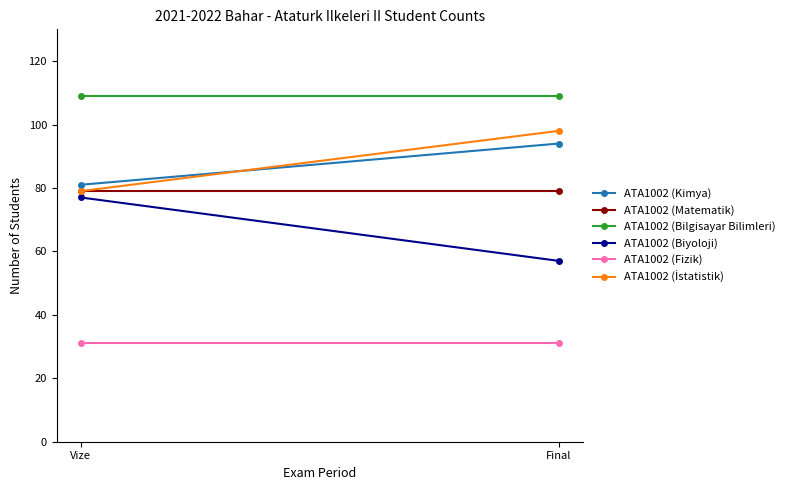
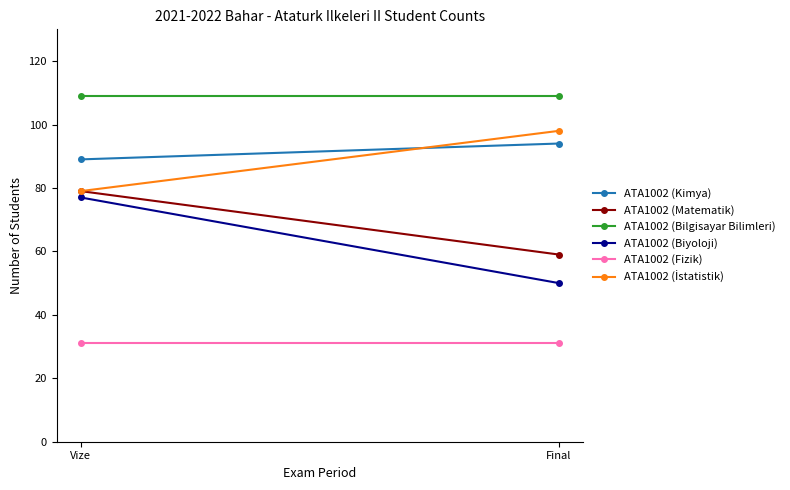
  {
    "ATA1002 (Kimya)": {
-     "Vize": 81,
+     "Vize": 89,
      "Final": 94
    },
    "ATA1002 (Matematik)": {
-     "Final": 79
+     "Final": 59
    },
    "ATA1002 (Bilgisayar Bilimleri)": {
      "Vize": 109,
      "Final": 109
    },
    "ATA1002 (Biyoloji)": {
      "Vize": 77,
-     "Final": 57
+     "Final": 50
    },
    "ATA1002 (Fizik)": {
      "Vize": 31,
      "Final": 31
    },
    "ATA1002 (İstatistik)": {
      "Final": 98
    }
  }
